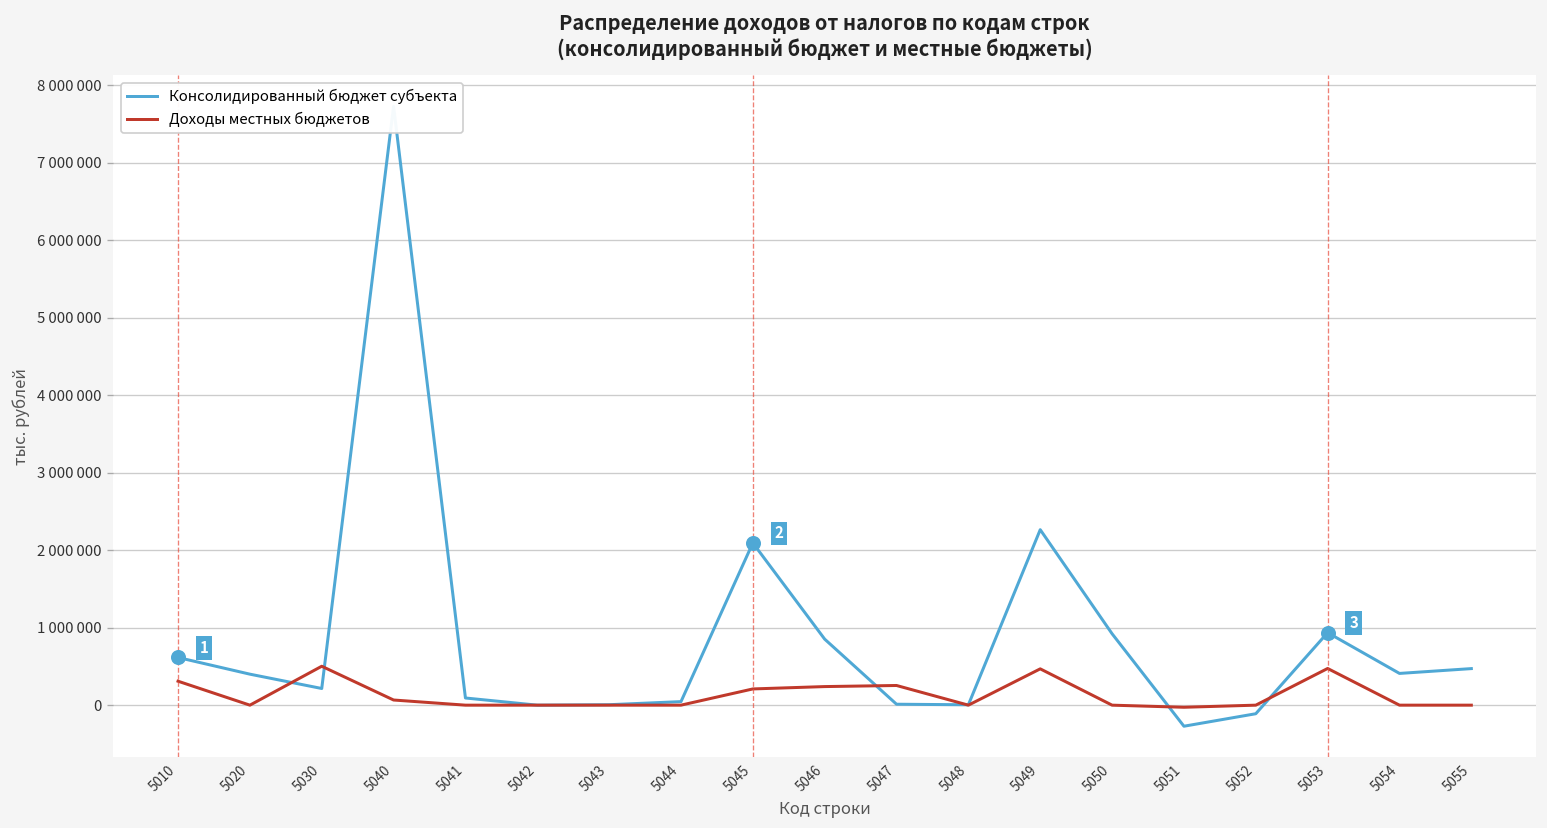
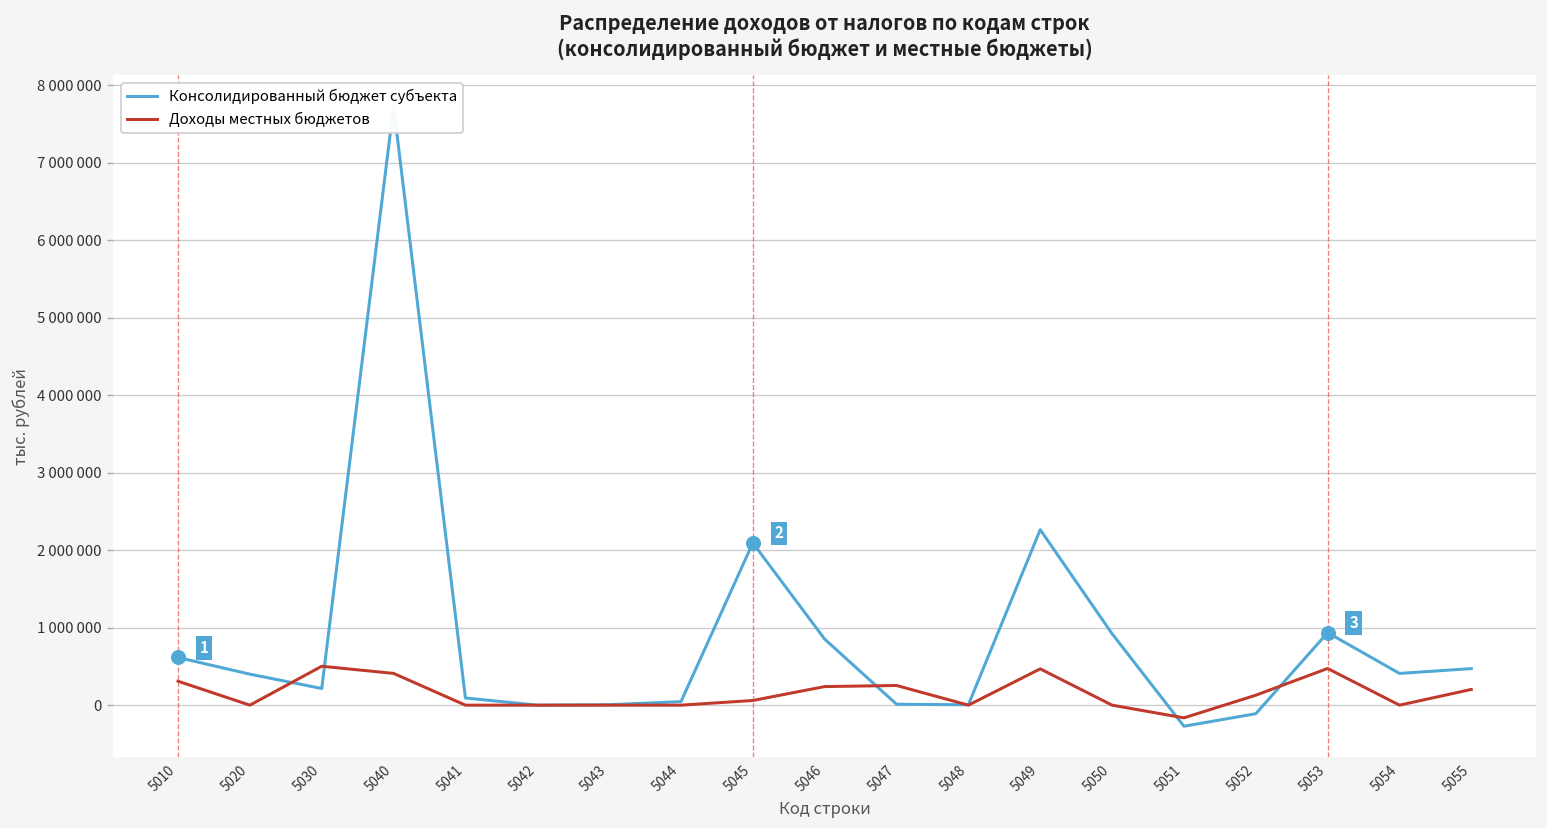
  {
    "Доходы местных бюджетов": {
      "5010": 300000,
      "5020": 0,
      "5030": 500000,
-     "5040": 100000,
+     "5040": 400000,
      "5041": 0,
      "5044": 0,
-     "5045": 200000,
+     "5045": 100000,
      "5046": 200000,
      "5047": 300000,
      "5049": 500000,
      "5050": 0,
-     "5051": 0,
-     "5052": 0,
+     "5051": -200000,
+     "5052": 100000,
      "5053": 500000,
      "5054": 0,
-     "5055": 0
+     "5055": 200000
    }
  }
